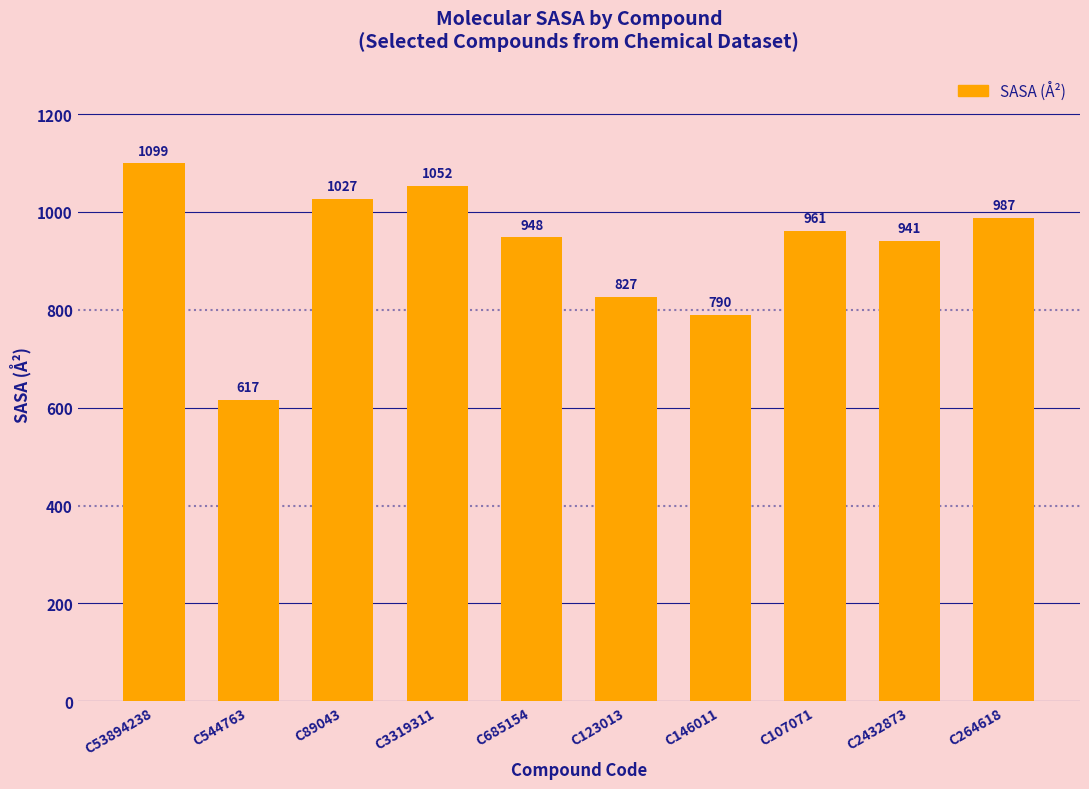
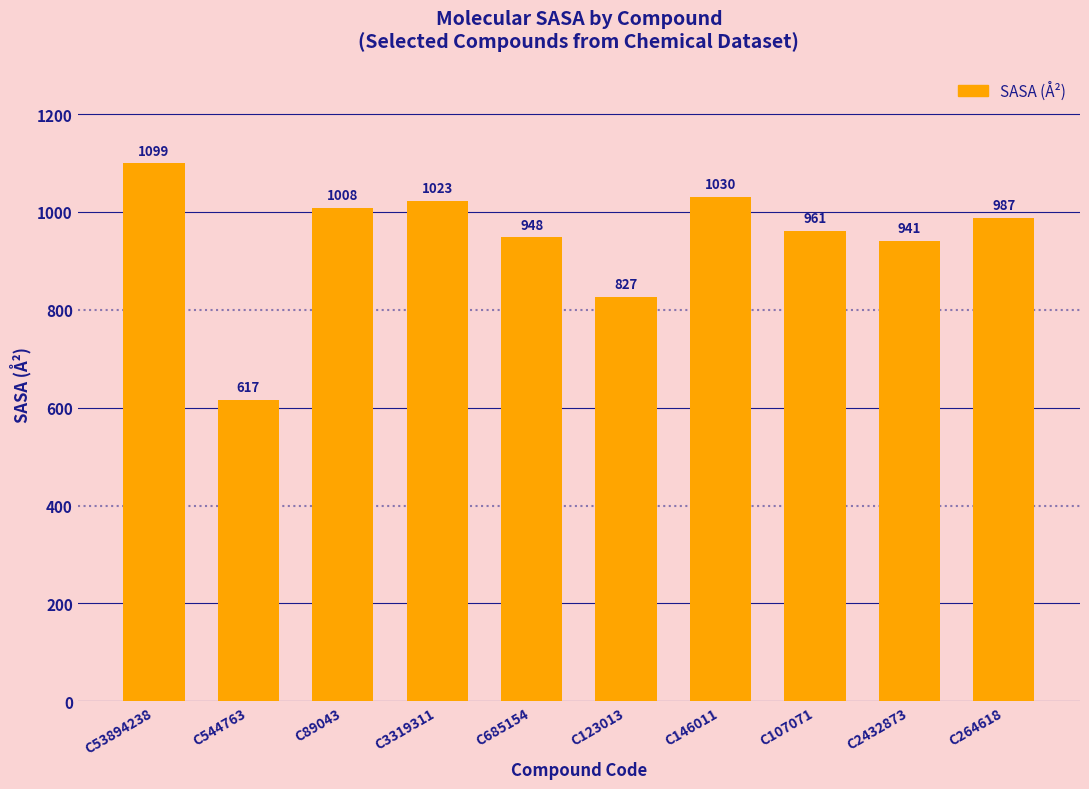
  {
    "C53894238": 1099,
    "C544763": 617,
-   "C89043": 1027,
-   "C3319311": 1052,
+   "C89043": 1008,
+   "C3319311": 1023,
    "C685154": 948,
    "C123013": 827,
-   "C146011": 790,
+   "C146011": 1030,
    "C107071": 961,
    "C2432873": 941,
    "C264618": 987
  }
